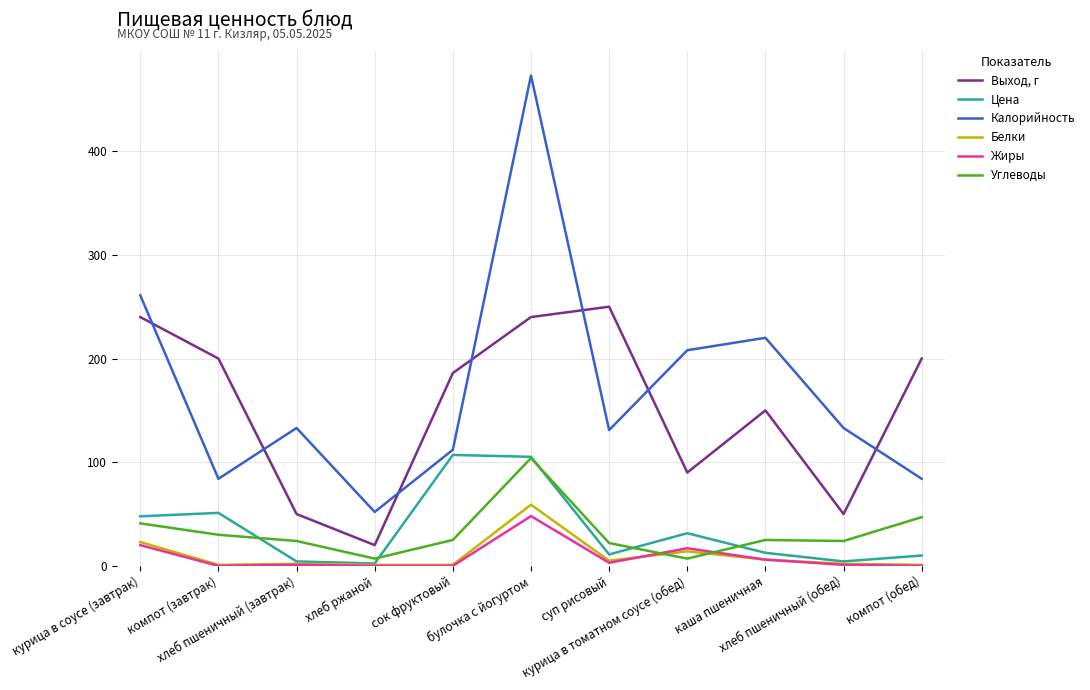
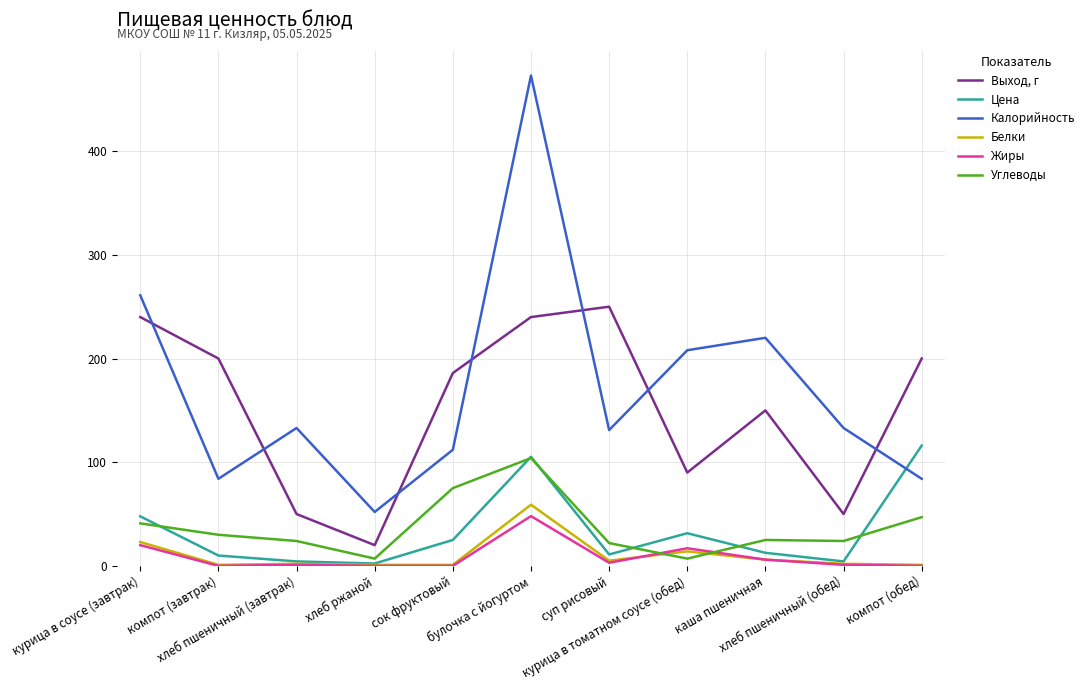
  {
    "Выход, г": {
      "курица в соусе (завтрак)": 240,
      "компот (завтрак)": 200,
      "хлеб пшеничный (завтрак)": 50,
      "хлеб ржаной": 20,
      "сок фруктовый": 186,
      "булочка с йогуртом": 240,
      "суп рисовый": 250,
      "курица в томатном соусе (обед)": 90,
      "каша пшеничная": 150,
      "хлеб пшеничный (обед)": 50,
      "компот (обед)": 200
    },
    "Цена": {
      "курица в соусе (завтрак)": 48,
-     "компот (завтрак)": 51,
-     "сок фруктовый": 107,
+     "компот (завтрак)": 10,
+     "сок фруктовый": 25,
      "суп рисовый": 11,
      "курица в томатном соусе (обед)": 32,
      "каша пшеничная": 13,
-     "компот (обед)": 10
+     "компот (обед)": 116
    },
    "Калорийность": {
      "курица в соусе (завтрак)": 261,
      "компот (завтрак)": 84,
      "хлеб пшеничный (завтрак)": 133,
      "хлеб ржаной": 52,
      "сок фруктовый": 112,
      "булочка с йогуртом": 473,
      "суп рисовый": 131,
      "курица в томатном соусе (обед)": 208,
      "каша пшеничная": 220,
      "хлеб пшеничный (обед)": 133,
      "компот (обед)": 84
    },
    "Белки": {
      "курица в соусе (завтрак)": 23,
      "булочка с йогуртом": 59,
      "курица в томатном соусе (обед)": 14
    },
    "Жиры": {
      "курица в соусе (завтрак)": 20,
      "булочка с йогуртом": 48,
      "курица в томатном соусе (обед)": 17
    },
    "Углеводы": {
      "курица в соусе (завтрак)": 41,
      "компот (завтрак)": 30,
      "хлеб пшеничный (завтрак)": 24,
      "хлеб ржаной": 7,
-     "сок фруктовый": 25,
+     "сок фруктовый": 75,
      "суп рисовый": 22,
      "курица в томатном соусе (обед)": 7,
      "каша пшеничная": 25,
      "хлеб пшеничный (обед)": 24,
      "компот (обед)": 47
    }
  }
